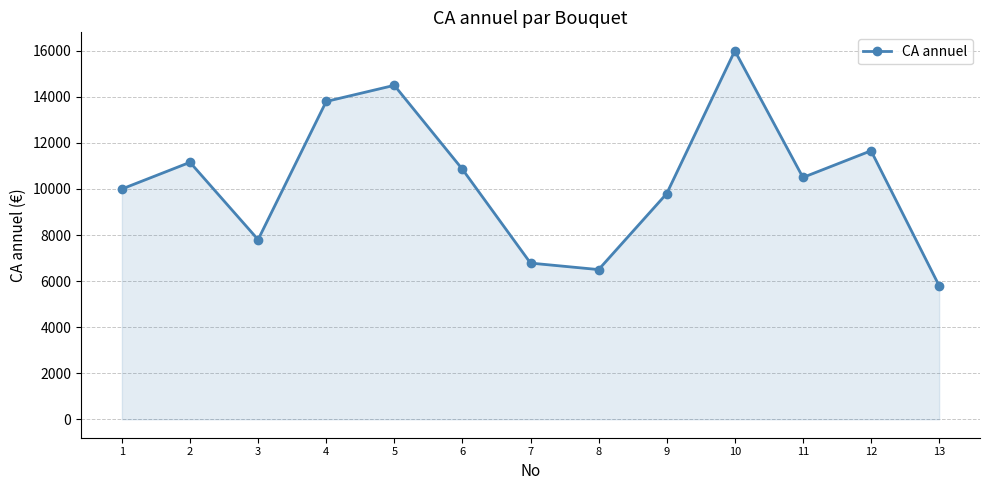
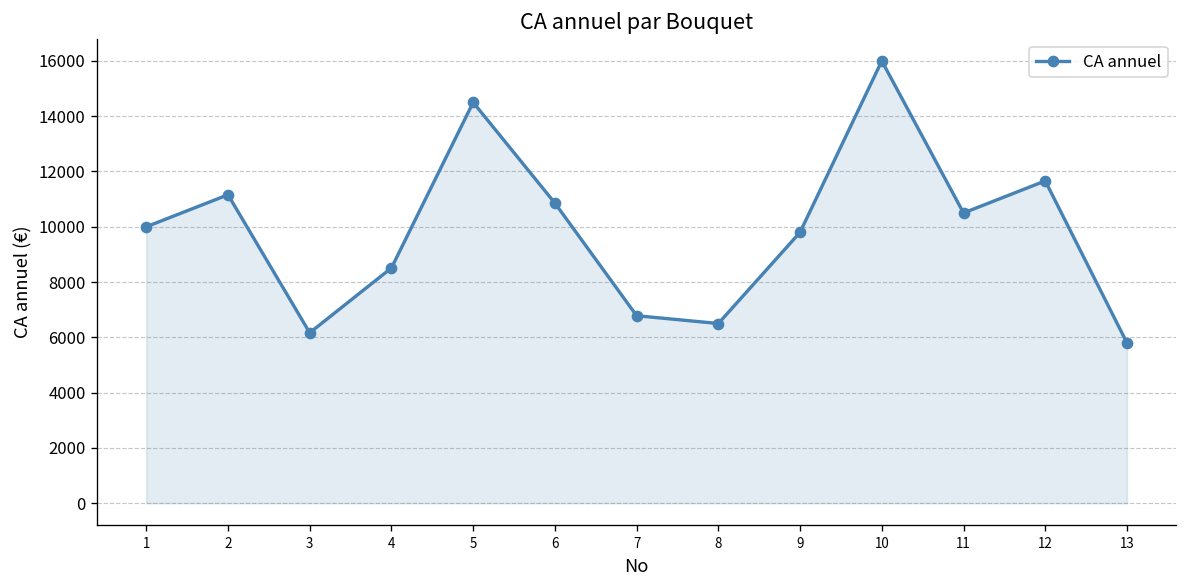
  {
    "1": 10000,
    "2": 11200,
-   "3": 7800,
-   "4": 13800,
+   "3": 6200,
+   "4": 8500,
    "5": 14500,
    "6": 10900,
    "7": 6800,
    "8": 6500,
    "9": 9800,
    "10": 16000,
    "11": 10500,
    "12": 11700,
    "13": 5800
  }
